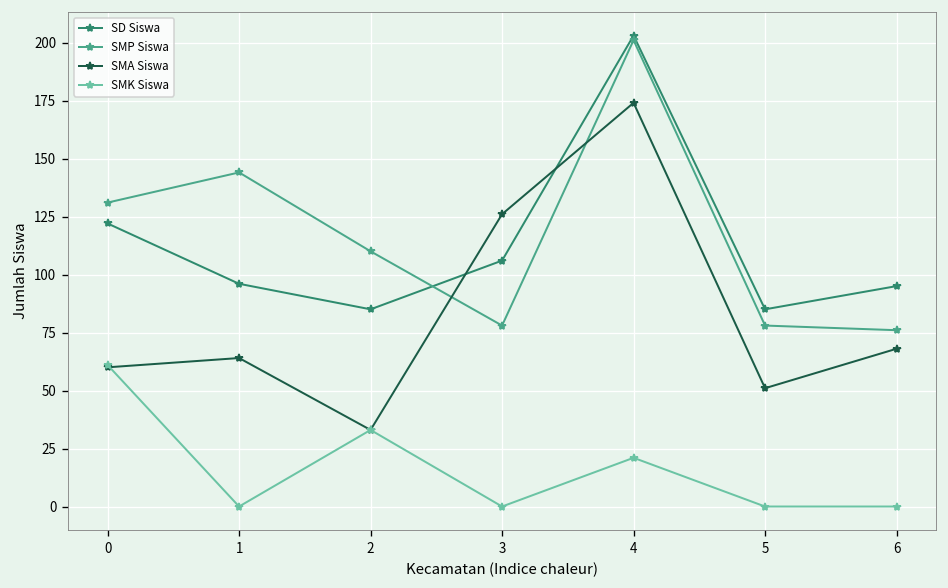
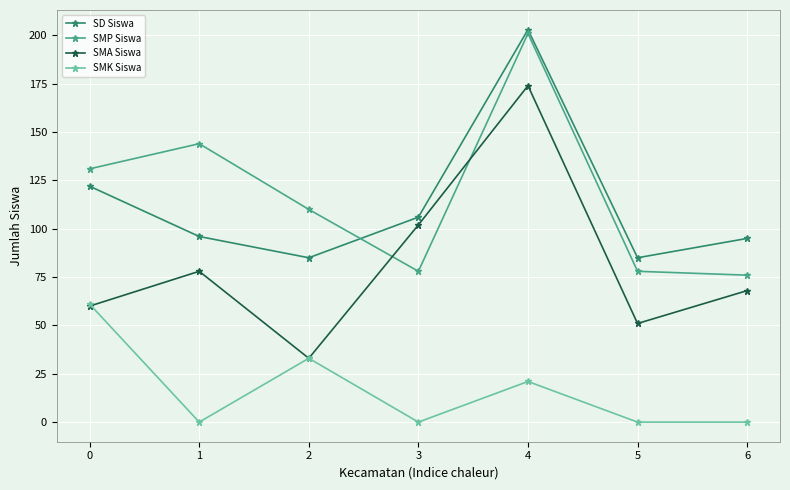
  {
    "SMA Siswa": {
-     "1": 64,
-     "3": 126,
+     "1": 78,
+     "3": 102,
      "4": 174,
      "5": 51,
      "6": 68
    }
  }
